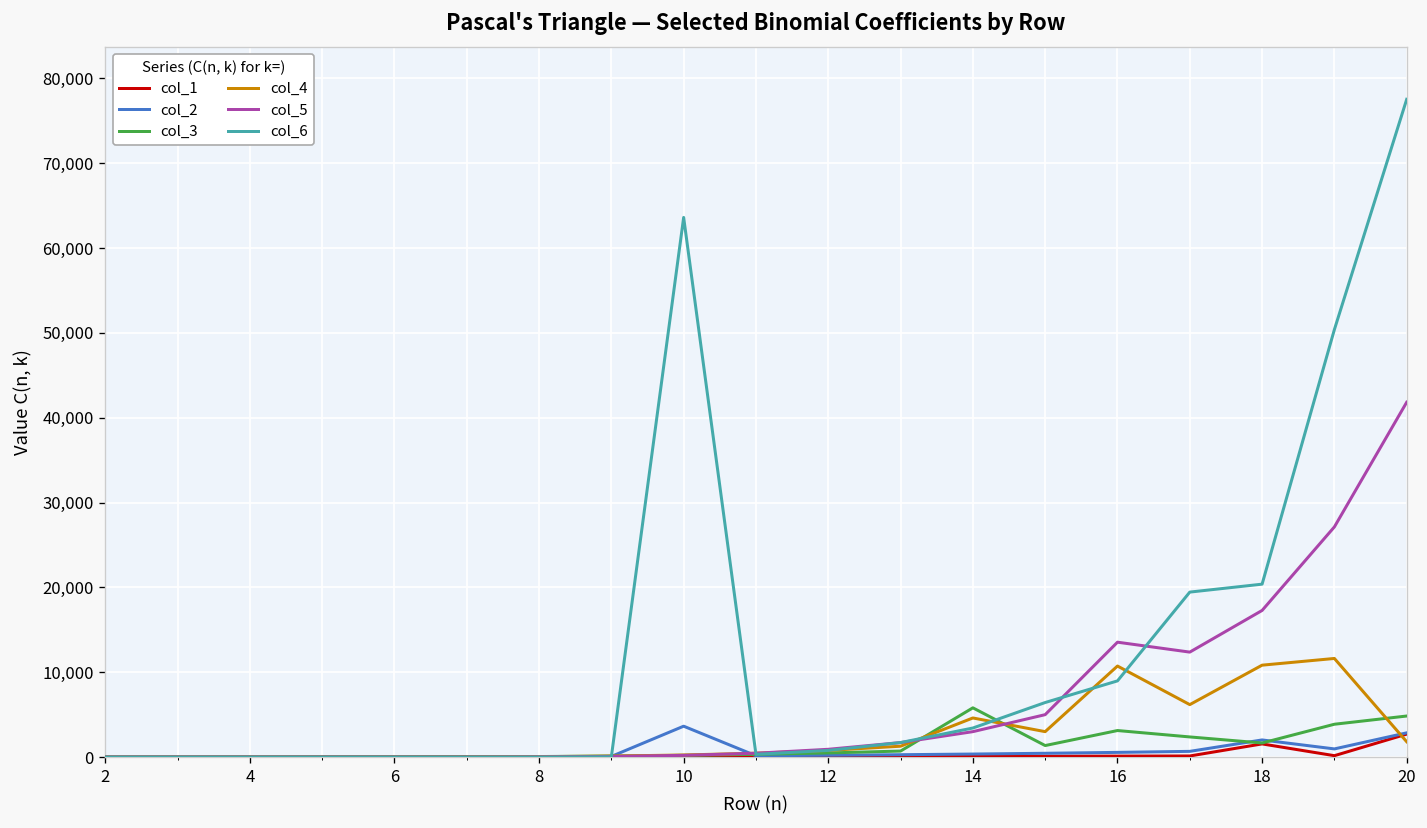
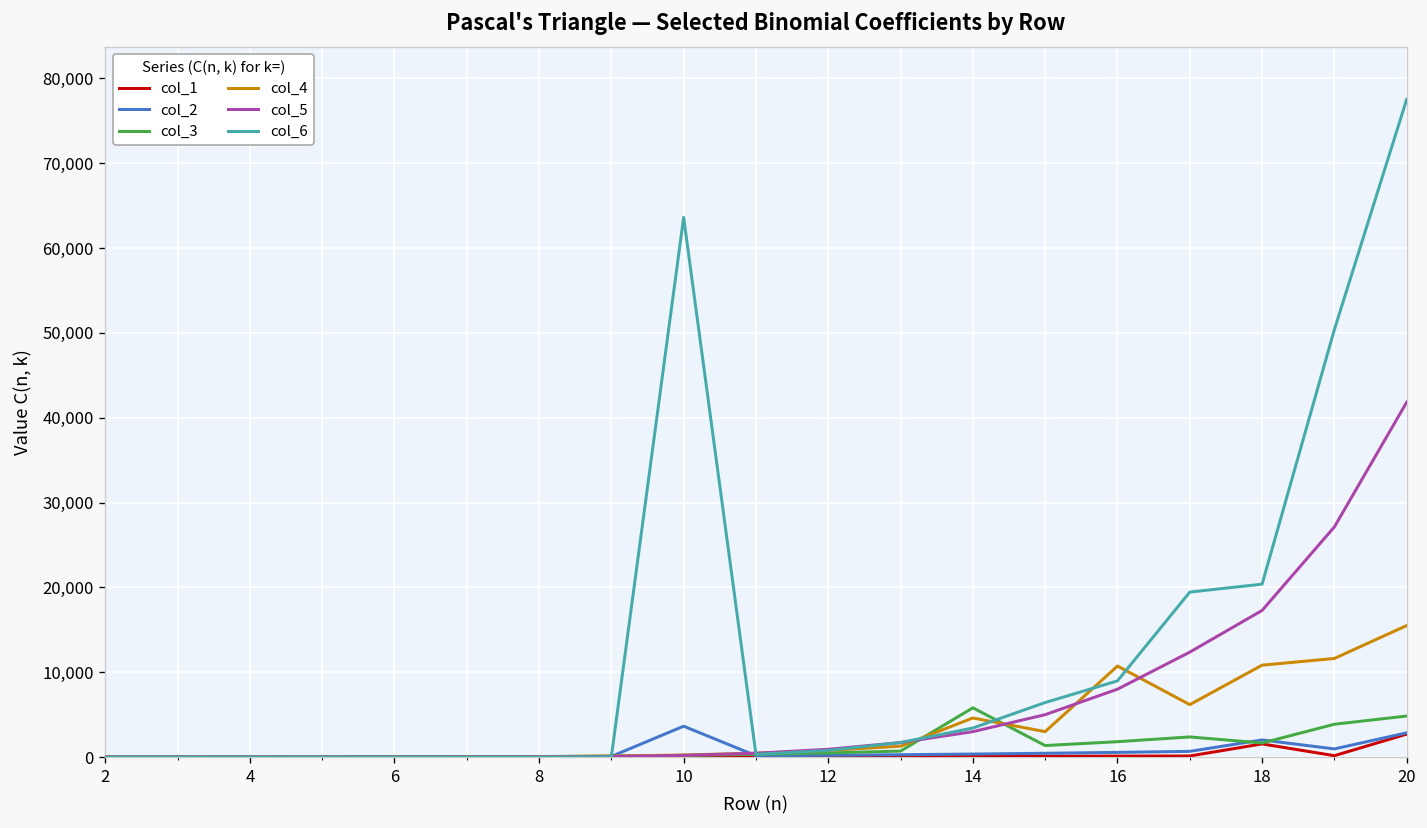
  {
    "col_1": {
      "16": "0"
    },
    "col_2": {
      "10": "4,000",
      "16": "1,000",
      "18": "2,000"
    },
    "col_3": {
      "14": "6,000",
-     "16": "3,000",
+     "16": "2,000",
      "20": "5,000"
    },
    "col_4": {
      "14": "5,000",
      "16": "11,000",
      "18": "11,000",
-     "20": "2,000"
+     "20": "16,000"
    },
    "col_5": {
      "14": "3,000",
-     "16": "14,000",
+     "16": "8,000",
      "18": "17,000",
      "20": "42,000"
    },
    "col_6": {
      "10": "64,000",
      "14": "3,000",
      "16": "9,000",
      "18": "20,000",
      "20": "78,000"
    }
  }
